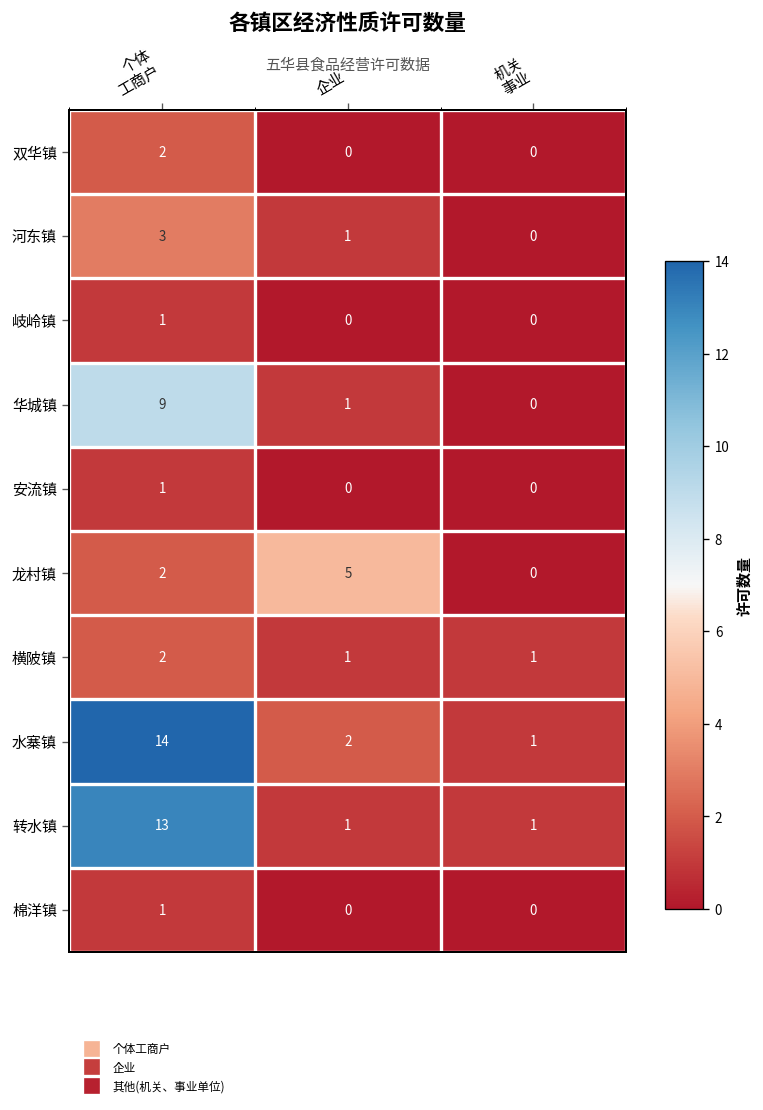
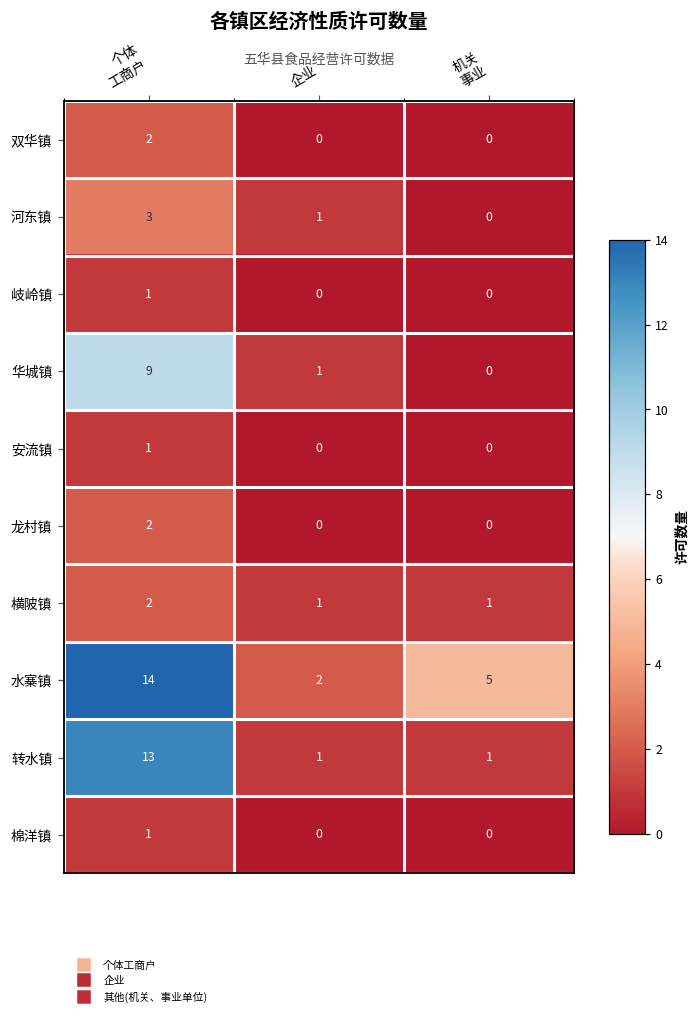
  {
    "双华镇": {
      "个体 工商户": 2,
      "企业": 0,
      "机关 事业": 0
    },
    "河东镇": {
      "个体 工商户": 3,
      "企业": 1,
      "机关 事业": 0
    },
    "岐岭镇": {
      "个体 工商户": 1,
      "企业": 0,
      "机关 事业": 0
    },
    "华城镇": {
      "个体 工商户": 9,
      "企业": 1,
      "机关 事业": 0
    },
    "安流镇": {
      "个体 工商户": 1,
      "企业": 0,
      "机关 事业": 0
    },
    "龙村镇": {
      "个体 工商户": 2,
-     "企业": 5,
+     "企业": 0,
      "机关 事业": 0
    },
    "横陂镇": {
      "个体 工商户": 2,
      "企业": 1,
      "机关 事业": 1
    },
    "水寨镇": {
      "个体 工商户": 14,
      "企业": 2,
-     "机关 事业": 1
+     "机关 事业": 5
    },
    "转水镇": {
      "个体 工商户": 13,
      "企业": 1,
      "机关 事业": 1
    },
    "棉洋镇": {
      "个体 工商户": 1,
      "企业": 0,
      "机关 事业": 0
    }
  }
